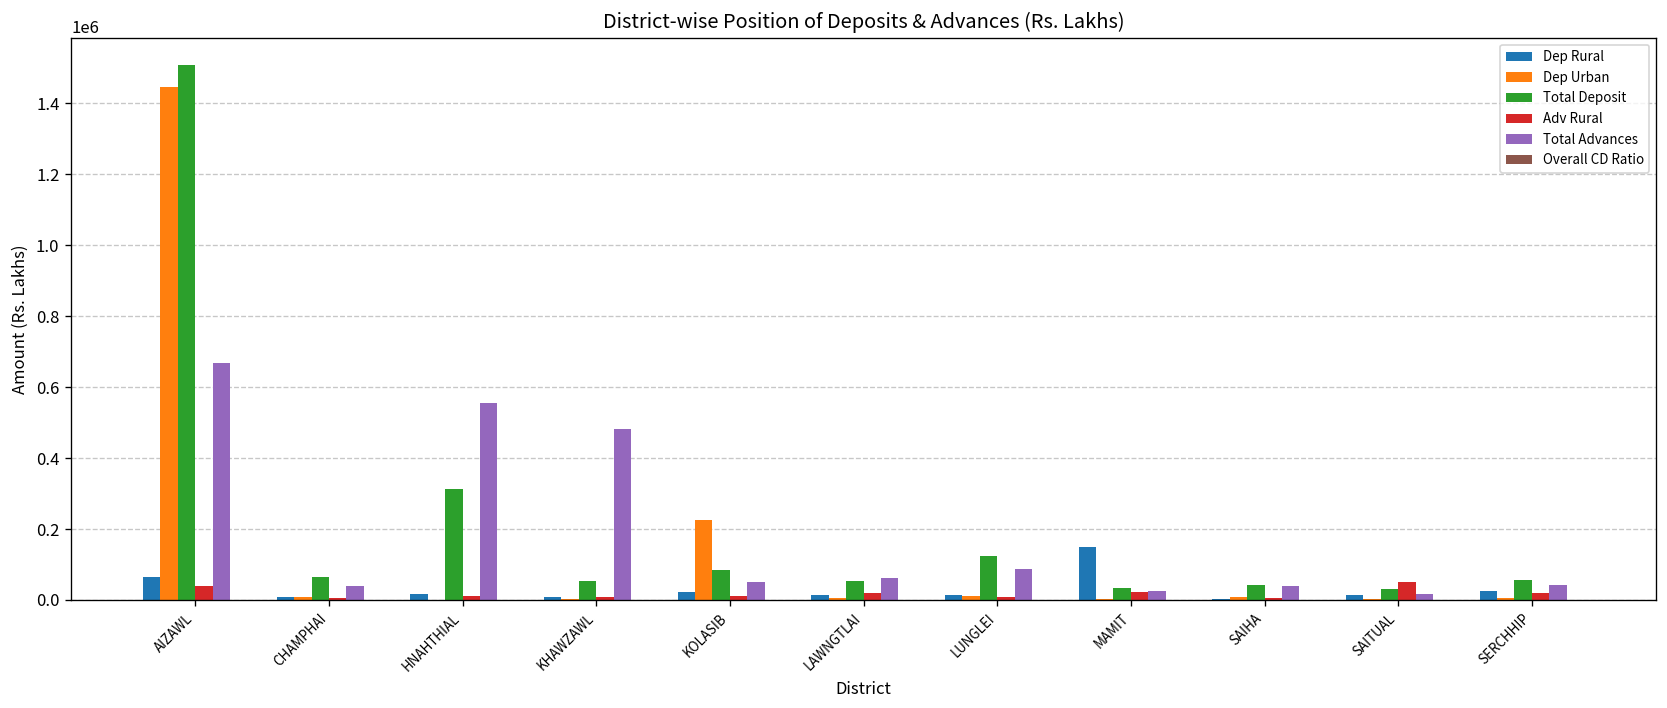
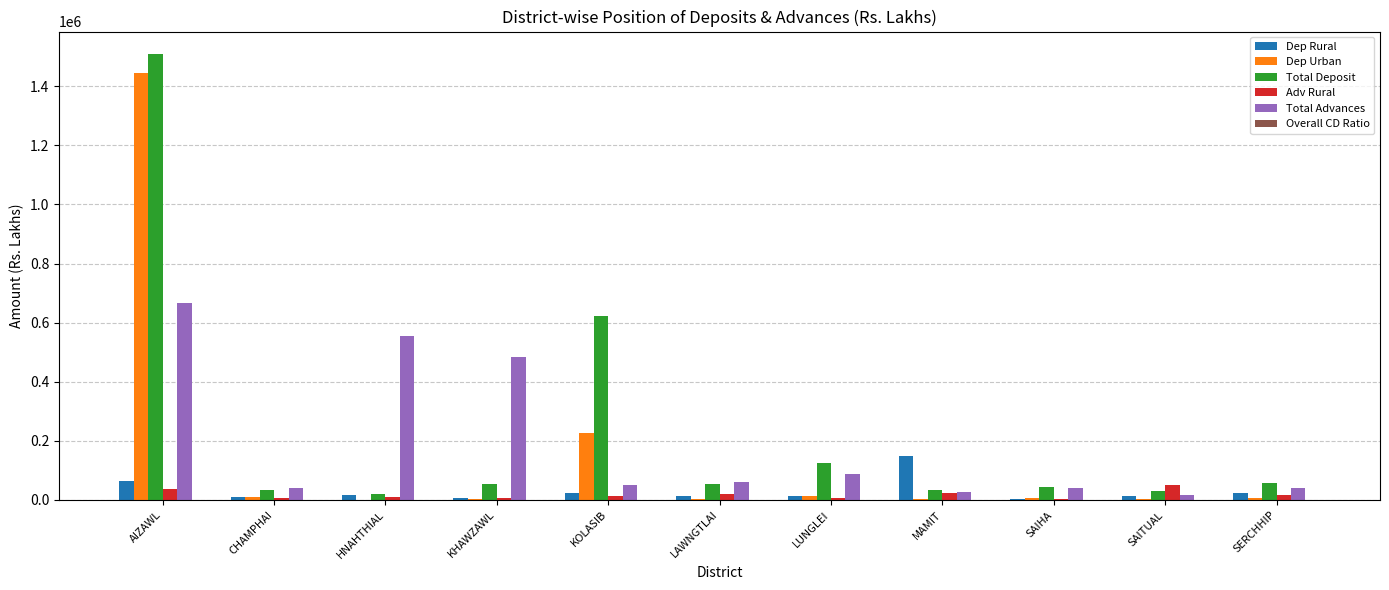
  {
    "Dep Rural": {
      "AIZAWL": 60000,
      "CHAMPHAI": 10000,
      "HNAHTHIAL": 20000,
      "KOLASIB": 20000,
      "LAWNGTLAI": 10000,
      "LUNGLEI": 10000,
      "MAMIT": 150000,
      "SAITUAL": 10000,
      "SERCHHIP": 20000
    },
    "Dep Urban": {
      "AIZAWL": 1450000,
      "CHAMPHAI": 10000,
      "KOLASIB": 230000,
      "LUNGLEI": 10000
    },
    "Total Deposit": {
      "AIZAWL": 1510000,
-     "CHAMPHAI": 70000,
-     "HNAHTHIAL": 310000,
+     "CHAMPHAI": 40000,
+     "HNAHTHIAL": 20000,
      "KHAWZAWL": 50000,
-     "KOLASIB": 80000,
+     "KOLASIB": 620000,
      "LAWNGTLAI": 50000,
      "LUNGLEI": 120000,
      "MAMIT": 30000,
      "SAIHA": 40000,
      "SAITUAL": 30000,
      "SERCHHIP": 60000
    },
    "Adv Rural": {
      "AIZAWL": 40000,
      "HNAHTHIAL": 10000,
      "KOLASIB": 10000,
      "LAWNGTLAI": 20000,
      "MAMIT": 20000,
      "SAITUAL": 50000,
      "SERCHHIP": 20000
    },
    "Total Advances": {
      "AIZAWL": 670000,
      "CHAMPHAI": 40000,
      "HNAHTHIAL": 560000,
      "KHAWZAWL": 480000,
      "KOLASIB": 50000,
      "LAWNGTLAI": 60000,
      "LUNGLEI": 90000,
      "MAMIT": 30000,
      "SAIHA": 40000,
      "SAITUAL": 20000,
      "SERCHHIP": 40000
    }
  }
